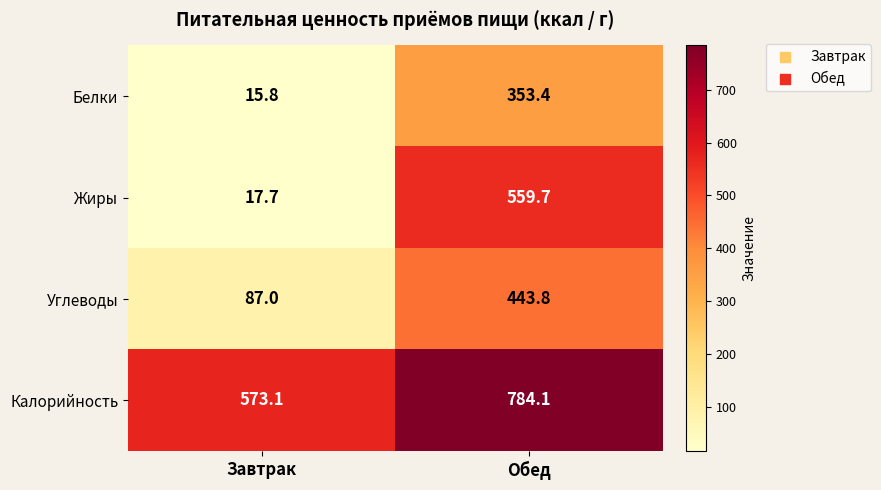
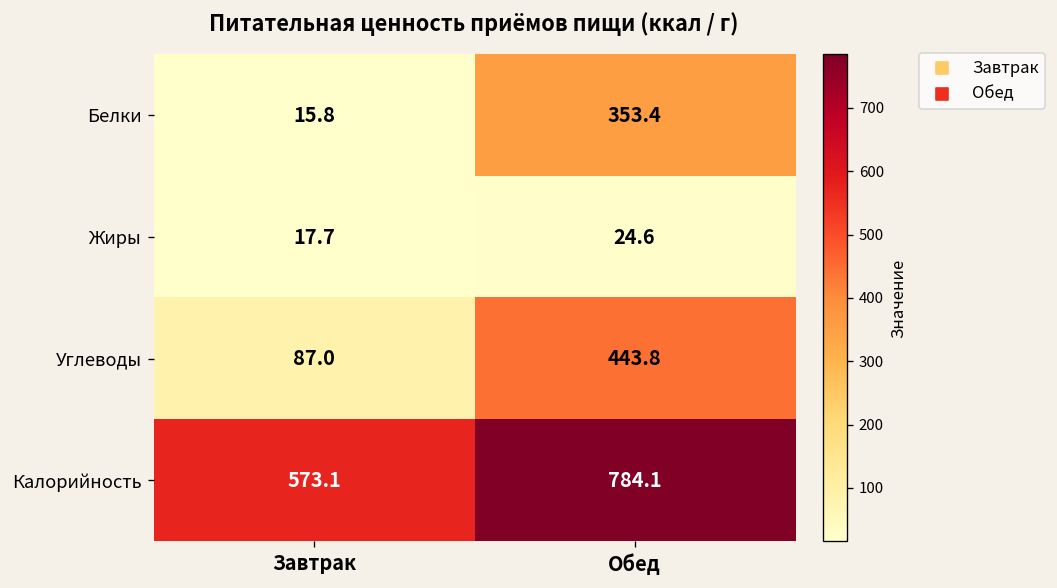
  {
    "Белки": {
      "Завтрак": 15.8,
      "Обед": 353.4
    },
    "Жиры": {
      "Завтрак": 17.7,
-     "Обед": 559.7
+     "Обед": 24.6
    },
    "Углеводы": {
      "Завтрак": 87.0,
      "Обед": 443.8
    },
    "Калорийность": {
      "Завтрак": 573.1,
      "Обед": 784.1
    }
  }
